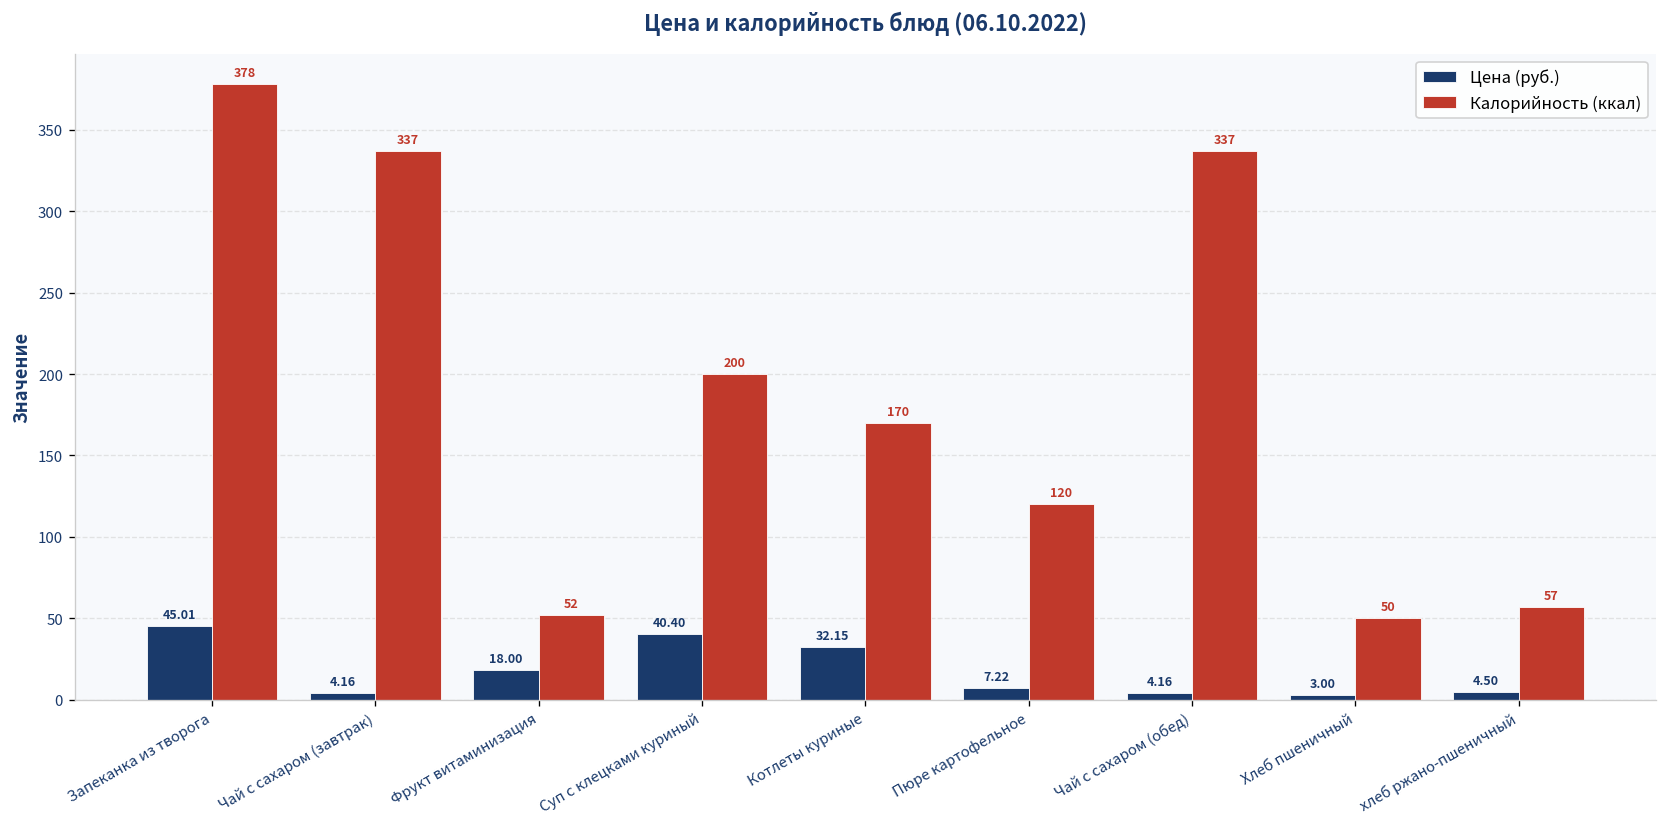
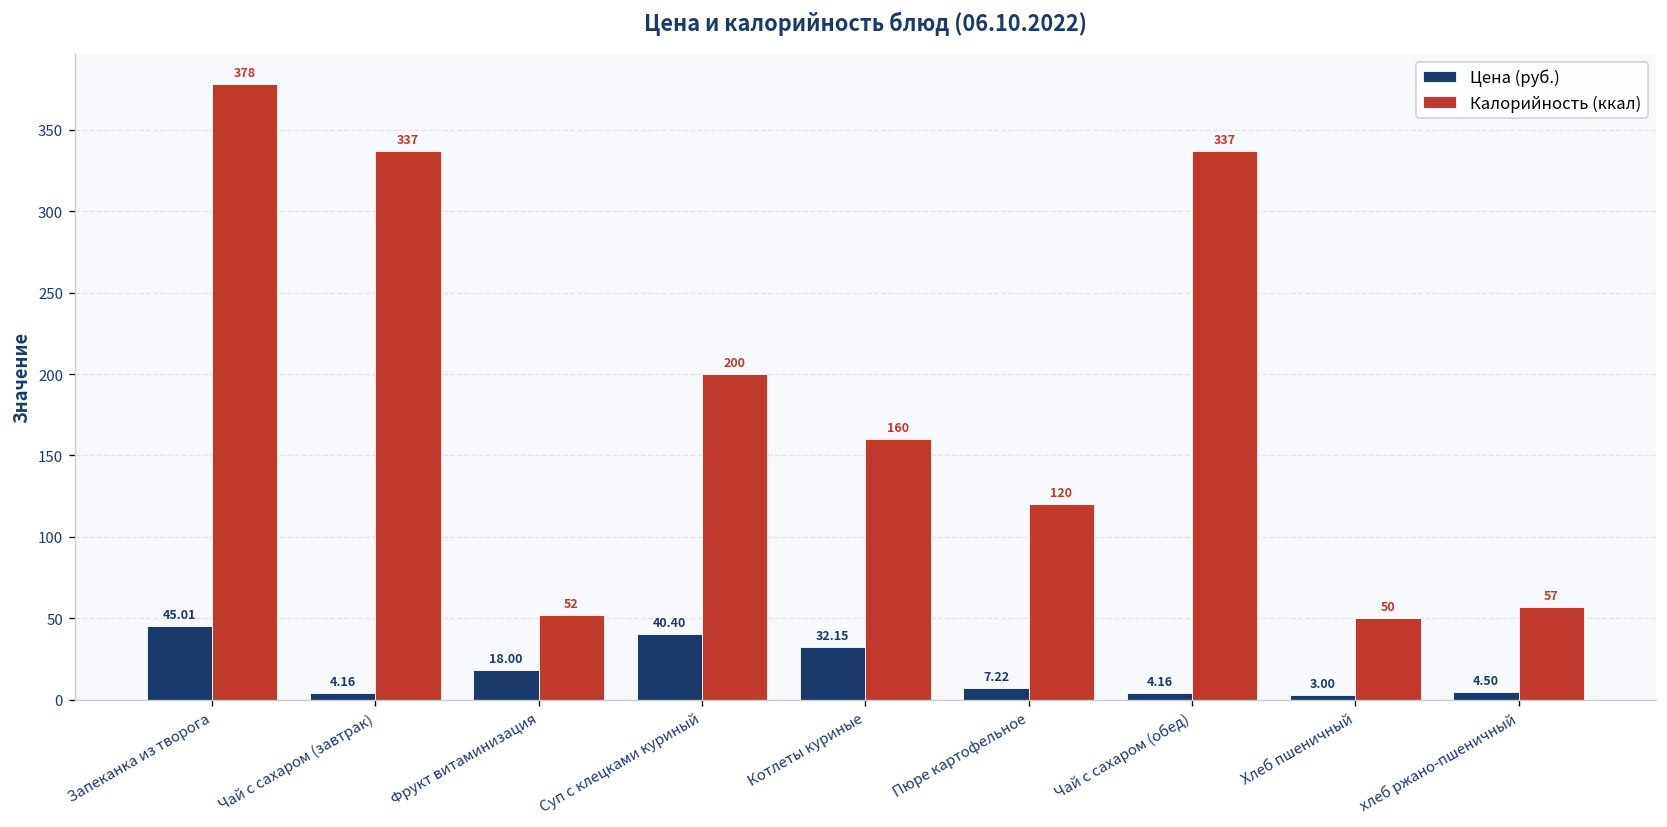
  {
    "Цена (руб.)": {
      "Запеканка из творога": 45.01,
      "Чай с сахаром (завтрак)": 4.16,
      "Фрукт витаминизация": 18.00,
      "Суп с клецками куриный": 40.40,
      "Котлеты куриные": 32.15,
      "Пюре картофельное": 7.22,
      "Чай с сахаром (обед)": 4.16,
      "Хлеб пшеничный": 3.00,
      "хлеб ржано-пшеничный": 4.50
    },
    "Калорийность (ккал)": {
      "Запеканка из творога": 378,
      "Чай с сахаром (завтрак)": 337,
      "Фрукт витаминизация": 52,
      "Суп с клецками куриный": 200,
-     "Котлеты куриные": 170,
+     "Котлеты куриные": 160,
      "Пюре картофельное": 120,
      "Чай с сахаром (обед)": 337,
      "Хлеб пшеничный": 50,
      "хлеб ржано-пшеничный": 57
    }
  }
